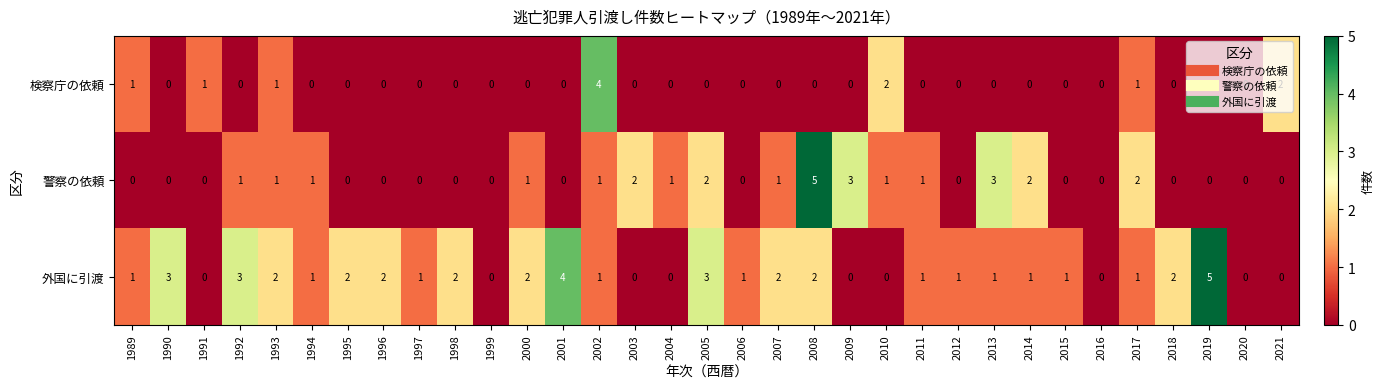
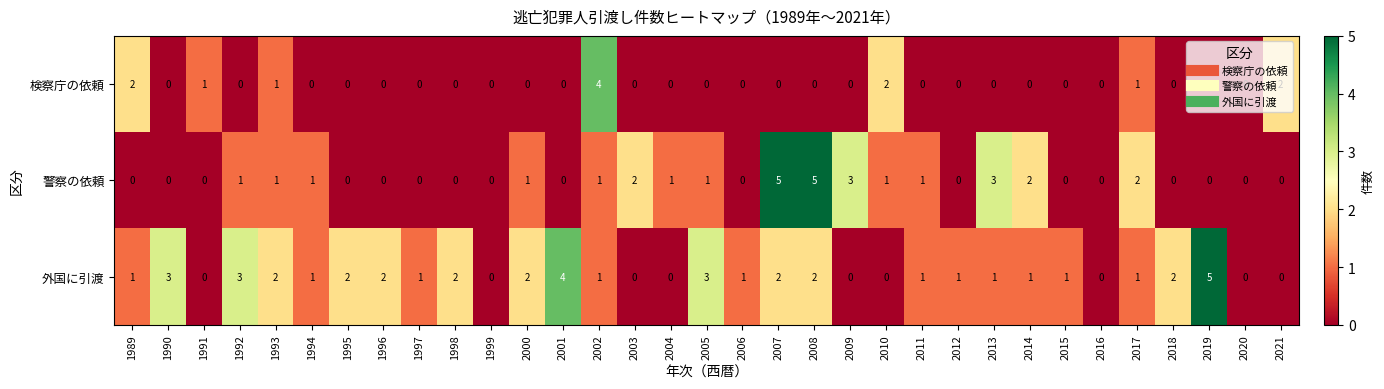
  {
    "検察庁の依頼": {
-     "1989": 1,
+     "1989": 2,
      "1990": 0,
      "1991": 1,
      "1992": 0,
      "1993": 1,
      "1994": 0,
      "1995": 0,
      "1996": 0,
      "1997": 0,
      "1998": 0,
      "1999": 0,
      "2000": 0,
      "2001": 0,
      "2002": 4,
      "2003": 0,
      "2004": 0,
      "2005": 0,
      "2006": 0,
      "2007": 0,
      "2008": 0,
      "2009": 0,
      "2010": 2,
      "2011": 0,
      "2012": 0,
      "2013": 0,
      "2014": 0,
      "2015": 0,
      "2016": 0,
      "2017": 1,
      "2018": 0
    },
    "警察の依頼": {
      "1989": 0,
      "1990": 0,
      "1991": 0,
      "1992": 1,
      "1993": 1,
      "1994": 1,
      "1995": 0,
      "1996": 0,
      "1997": 0,
      "1998": 0,
      "1999": 0,
      "2000": 1,
      "2001": 0,
      "2002": 1,
      "2003": 2,
      "2004": 1,
-     "2005": 2,
+     "2005": 1,
      "2006": 0,
-     "2007": 1,
+     "2007": 5,
      "2008": 5,
      "2009": 3,
      "2010": 1,
      "2011": 1,
      "2012": 0,
      "2013": 3,
      "2014": 2,
      "2015": 0,
      "2016": 0,
      "2017": 2,
      "2018": 0,
      "2019": 0,
      "2020": 0,
      "2021": 0
    },
    "外国に引渡": {
      "1989": 1,
      "1990": 3,
      "1991": 0,
      "1992": 3,
      "1993": 2,
      "1994": 1,
      "1995": 2,
      "1996": 2,
      "1997": 1,
      "1998": 2,
      "1999": 0,
      "2000": 2,
      "2001": 4,
      "2002": 1,
      "2003": 0,
      "2004": 0,
      "2005": 3,
      "2006": 1,
      "2007": 2,
      "2008": 2,
      "2009": 0,
      "2010": 0,
      "2011": 1,
      "2012": 1,
      "2013": 1,
      "2014": 1,
      "2015": 1,
      "2016": 0,
      "2017": 1,
      "2018": 2,
      "2019": 5,
      "2020": 0,
      "2021": 0
    }
  }
